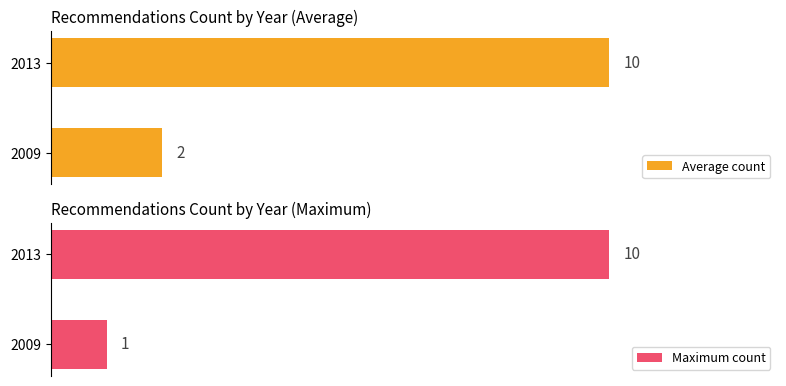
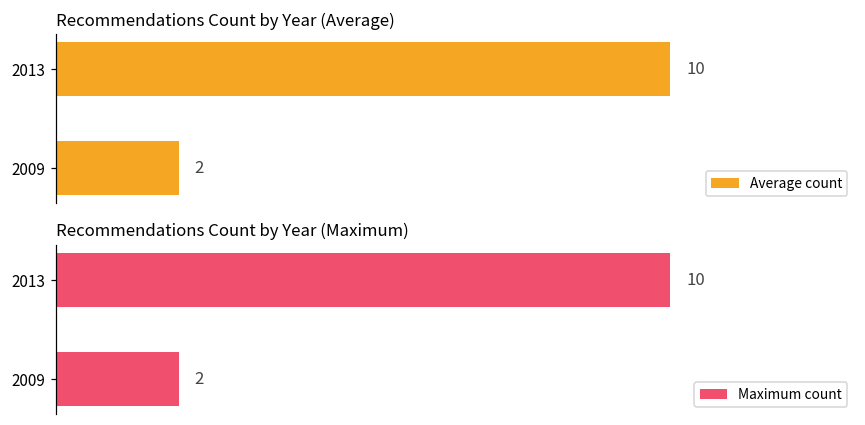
  {
    "Recommendations Count by Year (Average)": {
      "2013": 10,
      "2009": 2
    },
    "Recommendations Count by Year (Maximum)": {
      "2013": 10,
-     "2009": 1
+     "2009": 2
    }
  }
